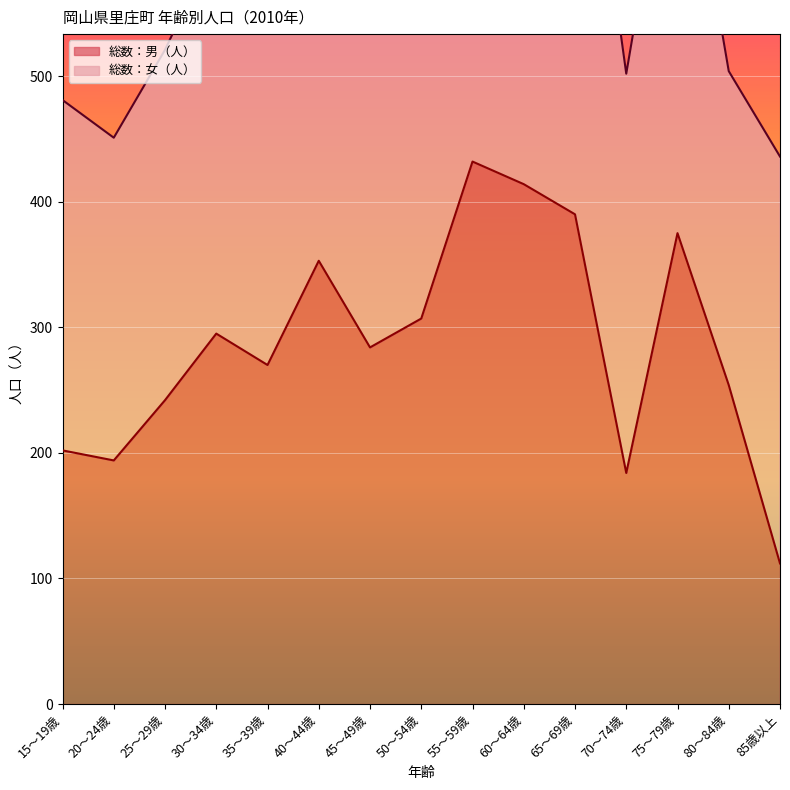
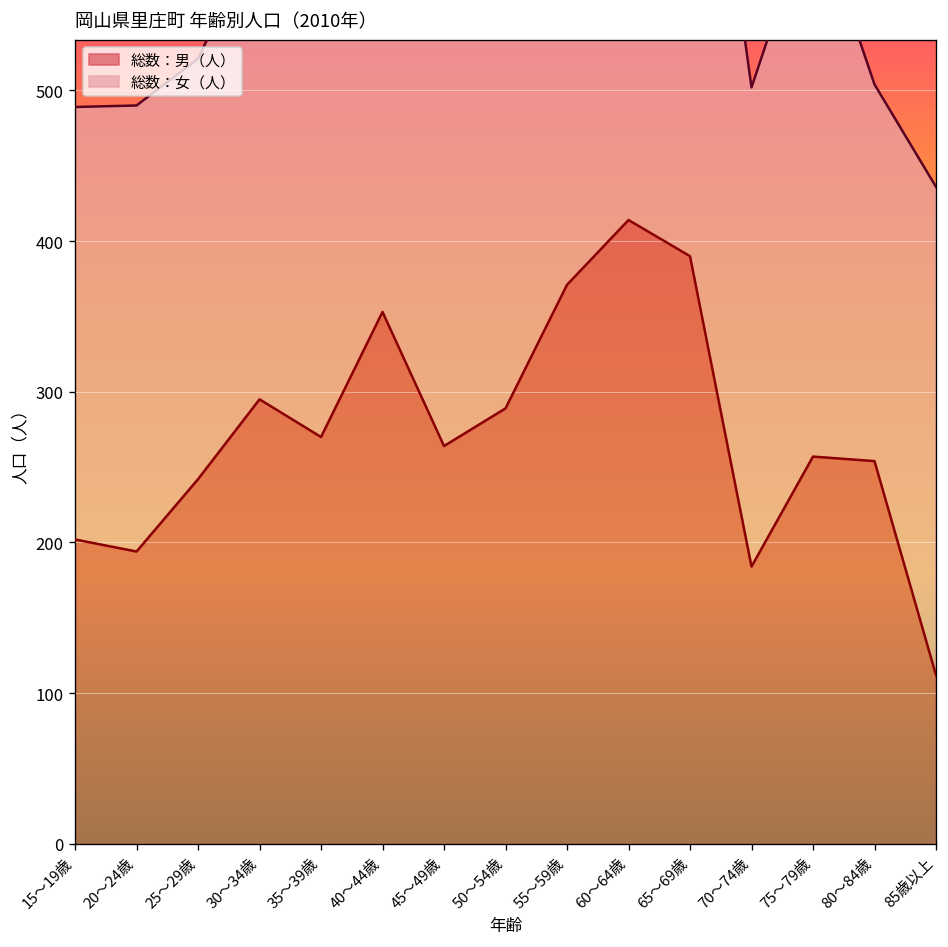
  {
    "総数：男（人）": {
      "15～19歳": 202,
      "20～24歳": 194,
      "25～29歳": 242,
      "30～34歳": 295,
      "35～39歳": 270,
      "40～44歳": 353,
-     "45～49歳": 284,
-     "50～54歳": 307,
-     "55～59歳": 432,
+     "45～49歳": 264,
+     "50～54歳": 289,
+     "55～59歳": 371,
      "60～64歳": 414,
      "65～69歳": 390,
      "70～74歳": 184,
-     "75～79歳": 375,
+     "75～79歳": 257,
      "80～84歳": 254,
      "85歳以上": 112
    },
    "総数：女（人）": {
-     "15～19歳": 279,
-     "20～24歳": 257,
+     "15～19歳": 287,
+     "20～24歳": 296,
      "70～74歳": 318,
      "80～84歳": 250,
      "85歳以上": 324
    }
  }
